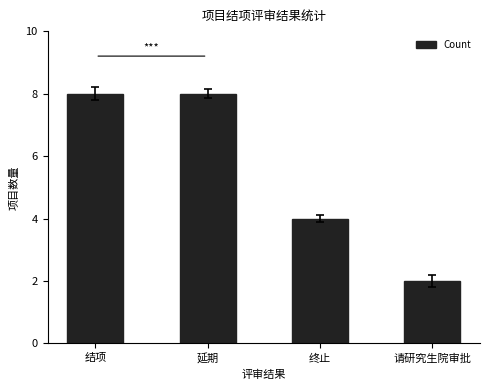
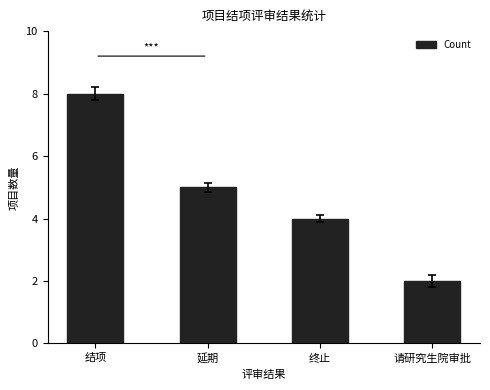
  {
    "Count": {
      "结项": 8,
-     "延期": 8,
+     "延期": 5,
      "终止": 4,
      "请研究生院审批": 2
    }
  }
